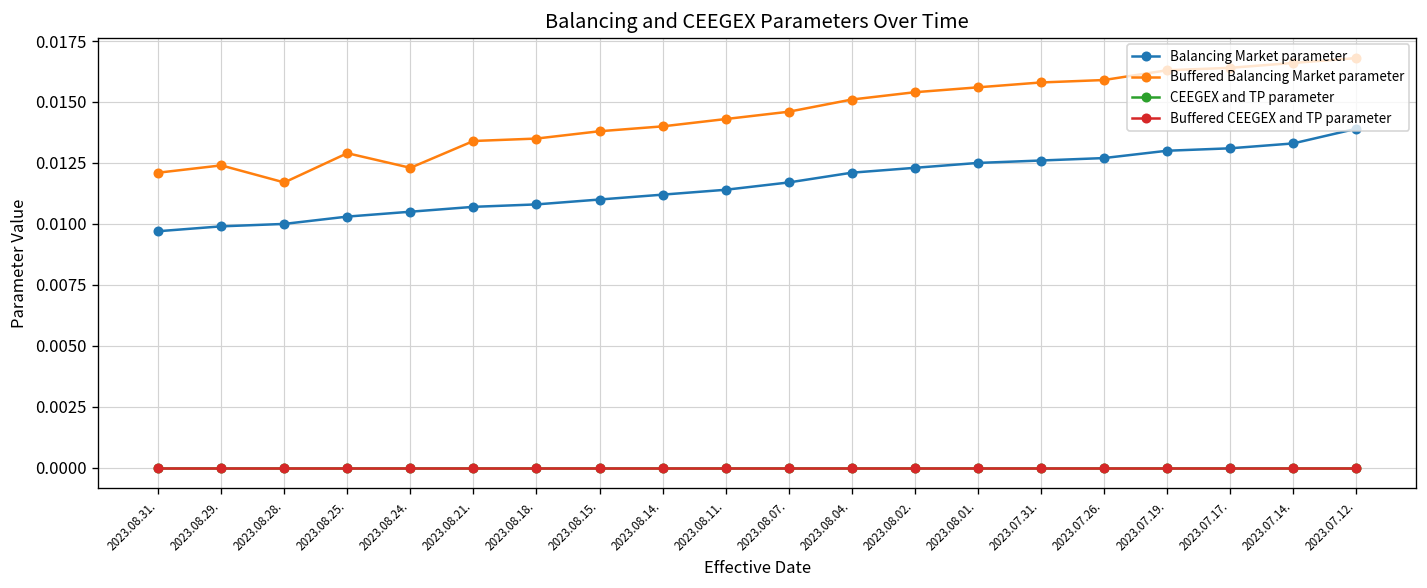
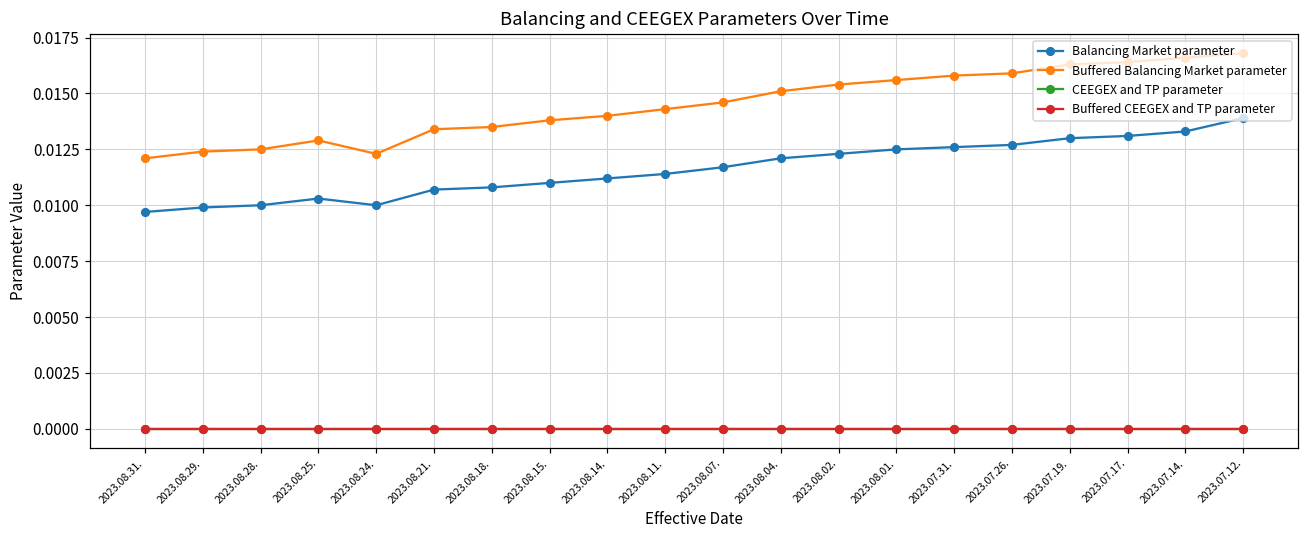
  {
    "Balancing Market parameter": {
      "2023.08.31.": 0.0097,
      "2023.08.29.": 0.0099,
      "2023.08.28.": 0.0100,
      "2023.08.25.": 0.0103,
-     "2023.08.24.": 0.0105,
+     "2023.08.24.": 0.0100,
      "2023.08.21.": 0.0107,
      "2023.08.18.": 0.0108,
      "2023.08.15.": 0.0110,
      "2023.08.14.": 0.0112,
      "2023.08.11.": 0.0114,
      "2023.08.07.": 0.0117,
      "2023.08.04.": 0.0121,
      "2023.08.02.": 0.0123,
      "2023.08.01.": 0.0125,
      "2023.07.31.": 0.0126,
      "2023.07.26.": 0.0127,
      "2023.07.19.": 0.0130,
      "2023.07.17.": 0.0131,
      "2023.07.14.": 0.0133,
      "2023.07.12.": 0.0139
    },
    "Buffered Balancing Market parameter": {
      "2023.08.31.": 0.0121,
      "2023.08.29.": 0.0124,
-     "2023.08.28.": 0.0117,
+     "2023.08.28.": 0.0125,
      "2023.08.25.": 0.0129,
      "2023.08.24.": 0.0123,
      "2023.08.21.": 0.0134,
      "2023.08.18.": 0.0135,
      "2023.08.15.": 0.0138,
      "2023.08.14.": 0.0140,
      "2023.08.11.": 0.0143,
      "2023.08.07.": 0.0146,
      "2023.08.04.": 0.0151,
      "2023.08.02.": 0.0154,
      "2023.08.01.": 0.0156,
      "2023.07.31.": 0.0158,
      "2023.07.26.": 0.0159
    },
    "Buffered CEEGEX and TP parameter": {
      "2023.08.31.": 0.0000,
      "2023.08.29.": 0.0000,
      "2023.08.28.": 0.0000,
      "2023.08.25.": 0.0000,
      "2023.08.24.": 0.0000,
      "2023.08.21.": 0.0000,
      "2023.08.18.": 0.0000,
      "2023.08.15.": 0.0000,
      "2023.08.14.": 0.0000,
      "2023.08.11.": 0.0000,
      "2023.08.07.": 0.0000,
      "2023.08.04.": 0.0000,
      "2023.08.02.": 0.0000,
      "2023.08.01.": 0.0000,
      "2023.07.31.": 0.0000,
      "2023.07.26.": 0.0000,
      "2023.07.19.": 0.0000,
      "2023.07.17.": 0.0000,
      "2023.07.14.": 0.0000,
      "2023.07.12.": 0.0000
    }
  }
